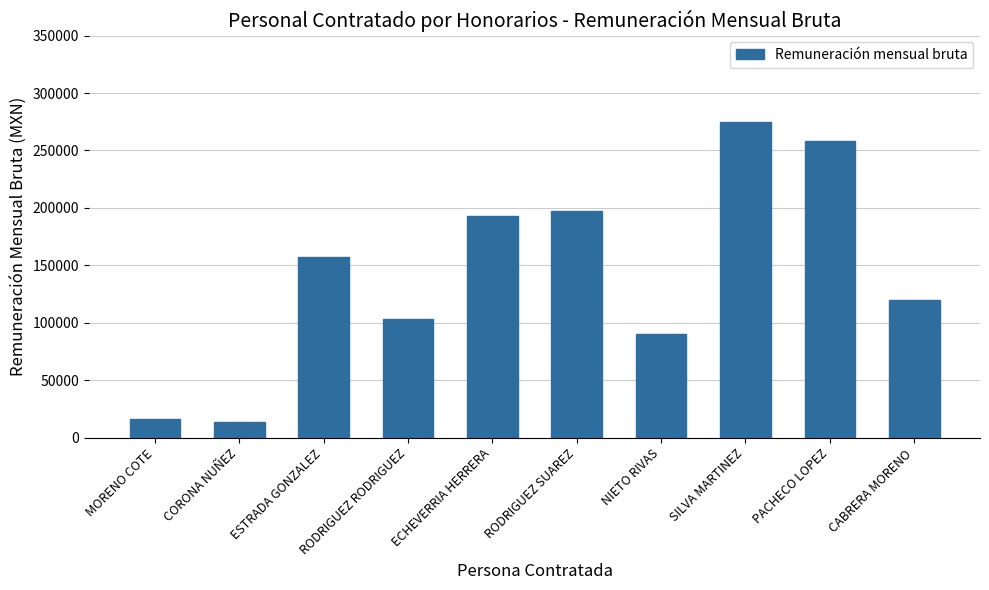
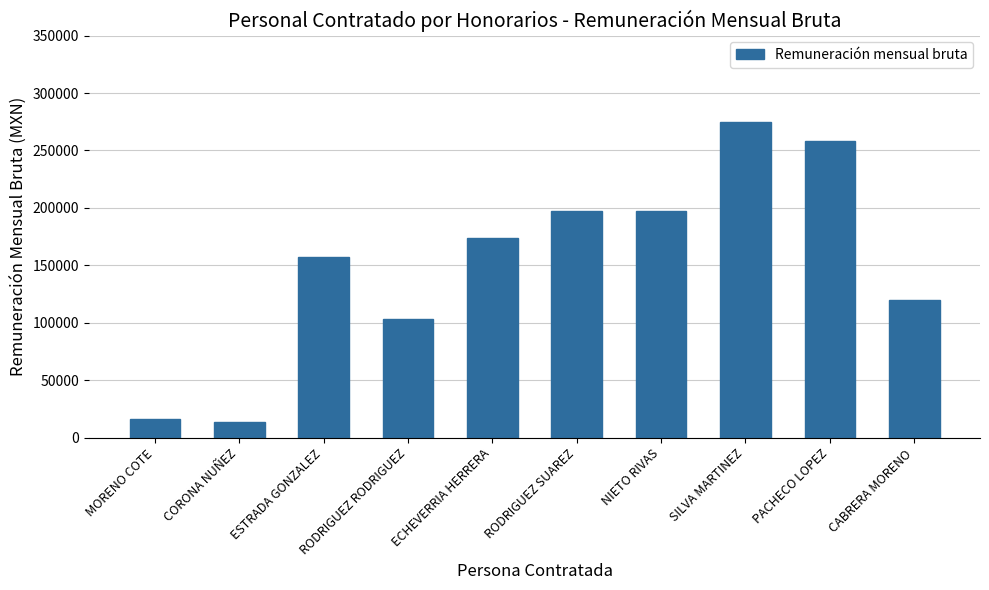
  {
    "MORENO COTE": 16000,
    "CORONA NUÑEZ": 14000,
    "ESTRADA GONZALEZ": 158000,
    "RODRIGUEZ RODRIGUEZ": 104000,
-   "ECHEVERRIA HERRERA": 193000,
+   "ECHEVERRIA HERRERA": 174000,
    "RODRIGUEZ SUAREZ": 197000,
-   "NIETO RIVAS": 91000,
+   "NIETO RIVAS": 197000,
    "SILVA MARTINEZ": 275000,
    "PACHECO LOPEZ": 258000,
    "CABRERA MORENO": 120000
  }
